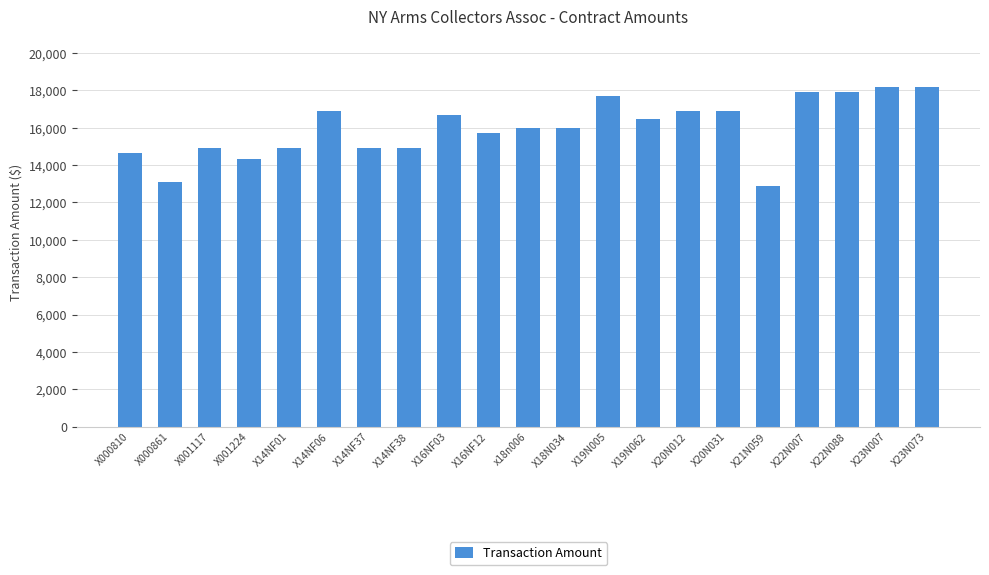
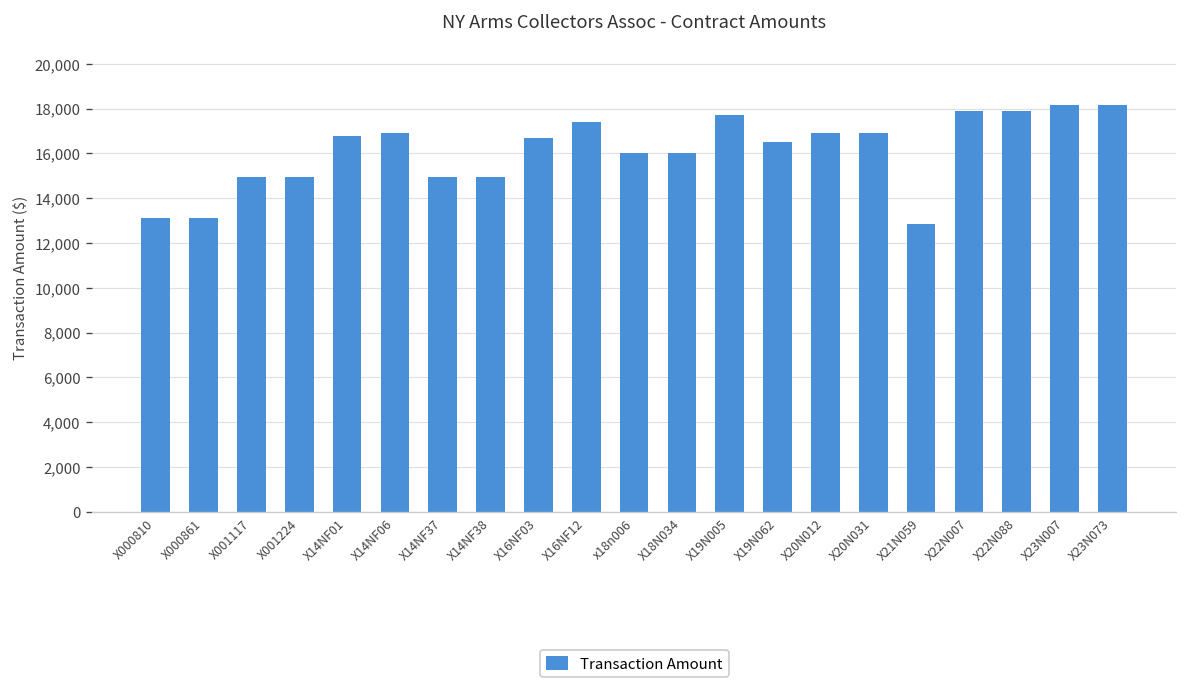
  {
-   "X000810": "14,700",
+   "X000810": "13,100",
    "X000861": "13,100",
    "X001117": "14,900",
-   "X001224": "14,300",
-   "X14NF01": "14,900",
+   "X001224": "14,900",
+   "X14NF01": "16,800",
    "X14NF06": "16,900",
    "X14NF37": "14,900",
    "X14NF38": "14,900",
    "X16NF03": "16,700",
-   "X16NF12": "15,700",
+   "X16NF12": "17,400",
    "x18n006": "16,000",
    "X18N034": "16,000",
    "X19N005": "17,700",
    "X19N062": "16,500",
    "X20N012": "16,900",
    "X20N031": "16,900",
    "X21N059": "12,900",
    "X22N007": "17,900",
    "X22N088": "17,900",
    "X23N007": "18,200",
    "X23N073": "18,200"
  }
